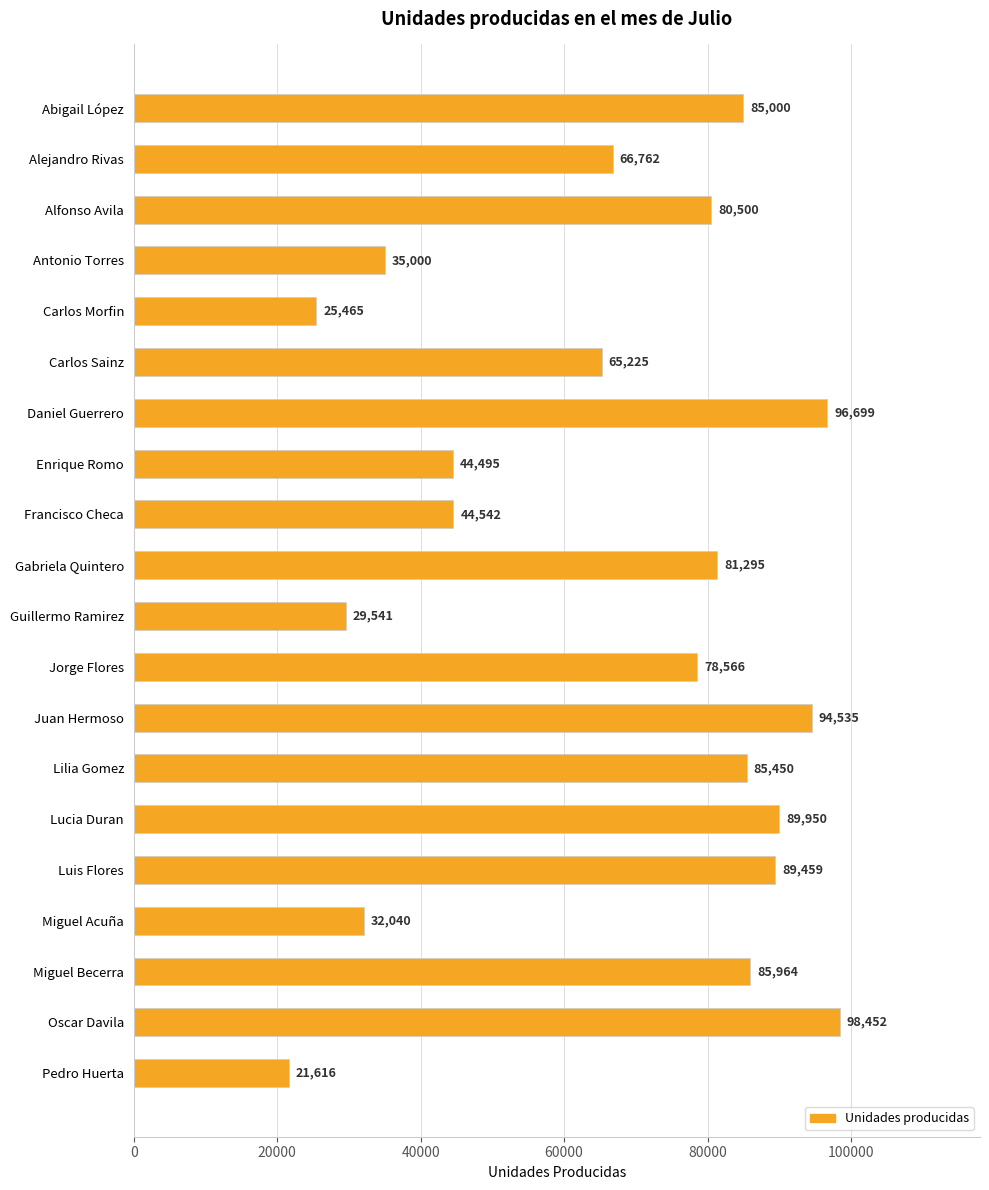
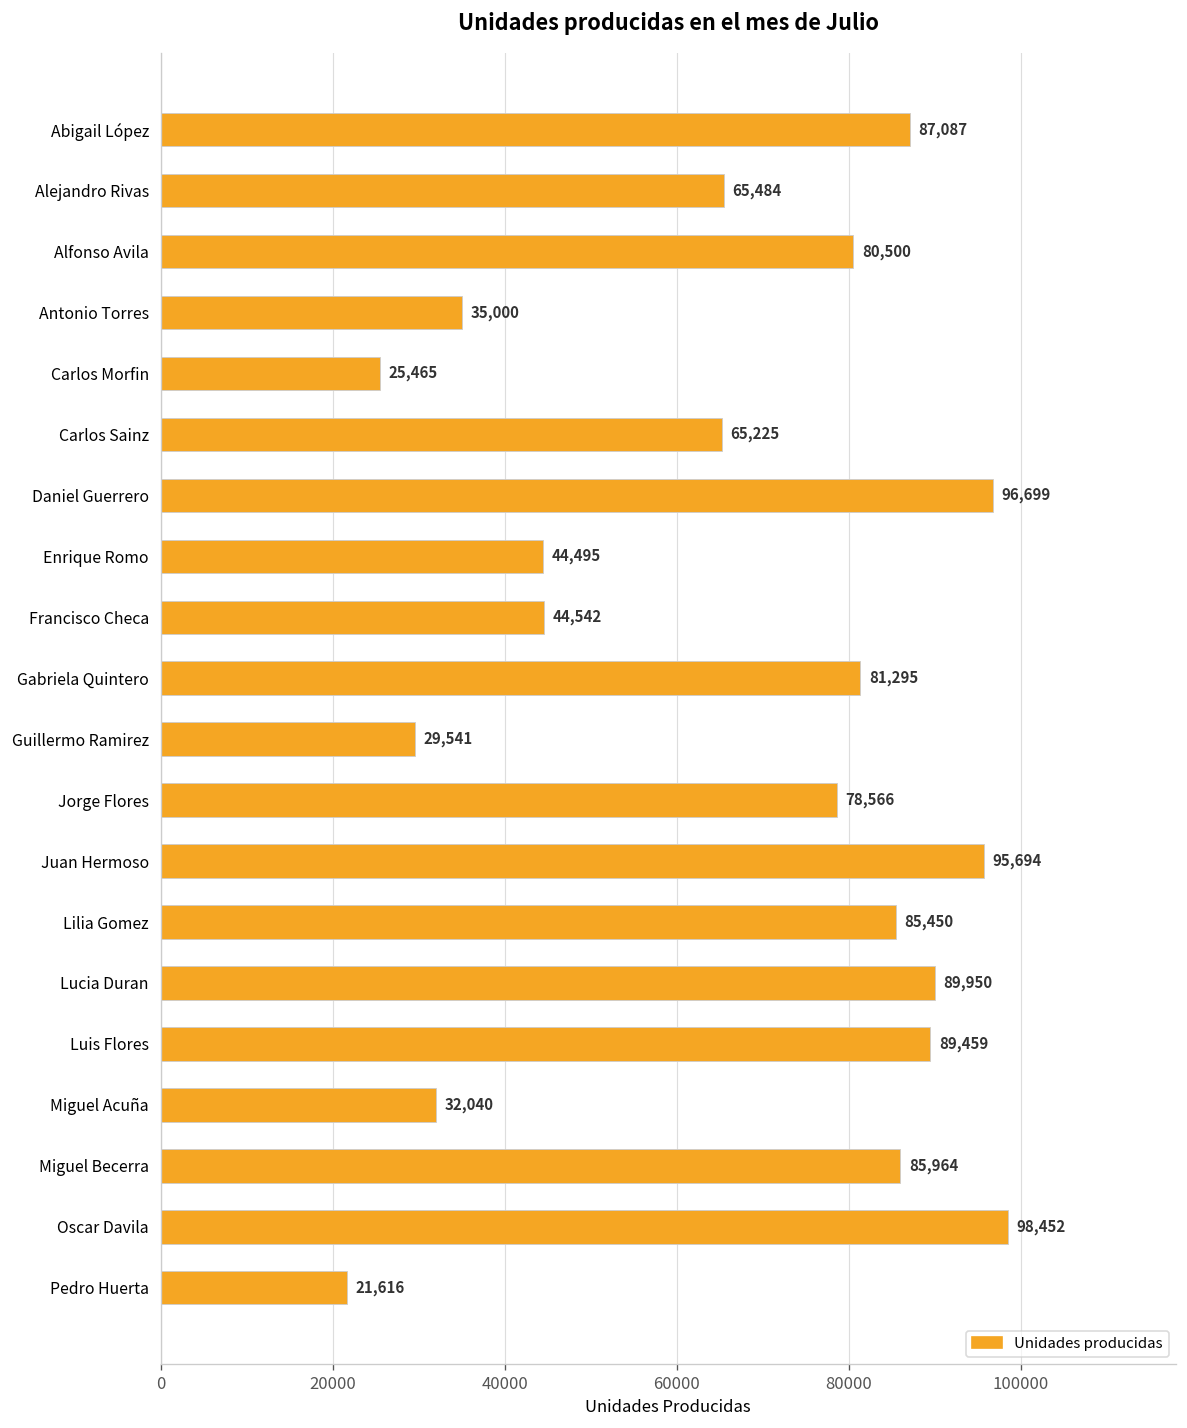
  {
-   "Abigail López": "85,000",
-   "Alejandro Rivas": "66,762",
+   "Abigail López": "87,087",
+   "Alejandro Rivas": "65,484",
    "Alfonso Avila": "80,500",
    "Antonio Torres": "35,000",
    "Carlos Morfin": "25,465",
    "Carlos Sainz": "65,225",
    "Daniel Guerrero": "96,699",
    "Enrique Romo": "44,495",
    "Francisco Checa": "44,542",
    "Gabriela Quintero": "81,295",
    "Guillermo Ramirez": "29,541",
    "Jorge Flores": "78,566",
-   "Juan Hermoso": "94,535",
+   "Juan Hermoso": "95,694",
    "Lilia Gomez": "85,450",
    "Lucia Duran": "89,950",
    "Luis Flores": "89,459",
    "Miguel Acuña": "32,040",
    "Miguel Becerra": "85,964",
    "Oscar Davila": "98,452",
    "Pedro Huerta": "21,616"
  }
